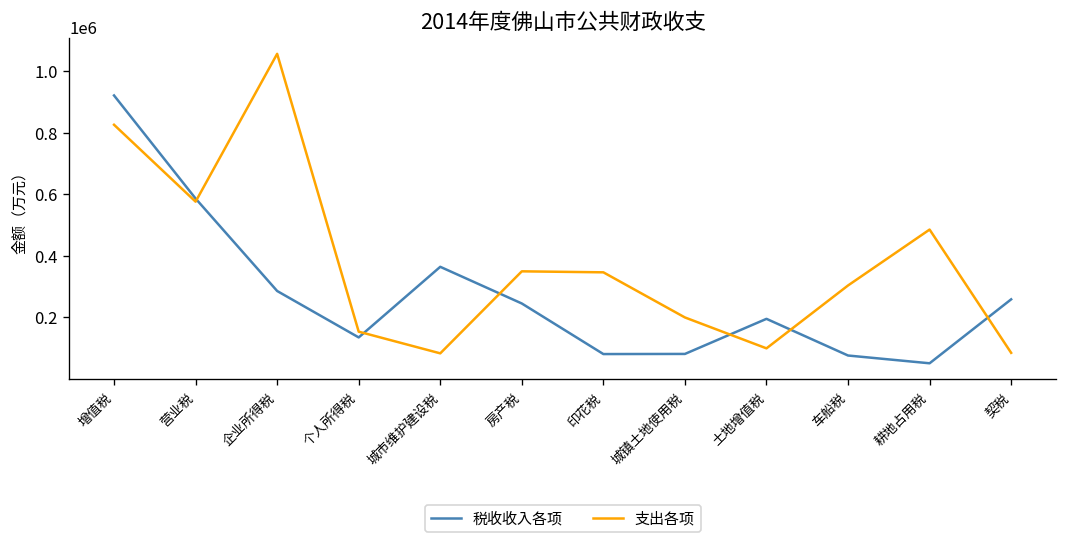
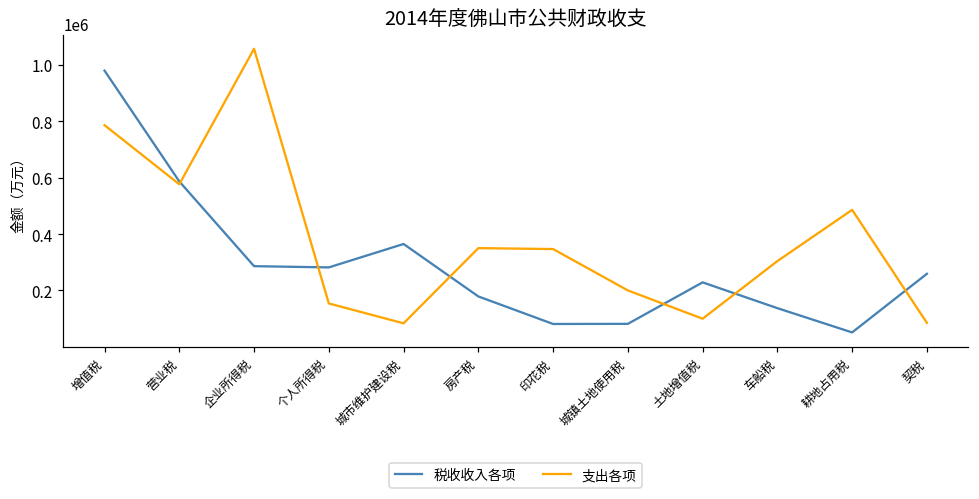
  {
    "税收收入各项": {
-     "增值税": 920000,
+     "增值税": 980000,
      "营业税": 590000,
      "企业所得税": 290000,
-     "个人所得税": 140000,
+     "个人所得税": 280000,
      "城市维护建设税": 360000,
-     "房产税": 250000,
+     "房产税": 180000,
      "印花税": 80000,
      "城镇土地使用税": 80000,
-     "土地增值税": 200000,
-     "车船税": 80000,
+     "土地增值税": 230000,
+     "车船税": 140000,
      "耕地占用税": 50000,
      "契税": 260000
    },
    "支出各项": {
-     "增值税": 830000,
+     "增值税": 790000,
      "营业税": 580000,
      "企业所得税": 1060000,
      "个人所得税": 150000,
      "城市维护建设税": 80000,
      "房产税": 350000,
      "印花税": 350000,
      "城镇土地使用税": 200000,
      "土地增值税": 100000,
      "车船税": 300000,
      "耕地占用税": 490000,
      "契税": 80000
    }
  }
